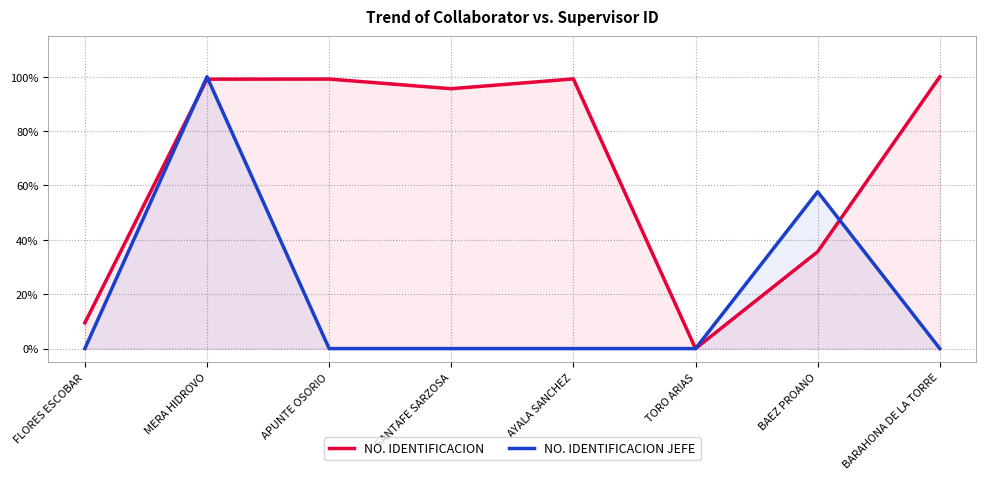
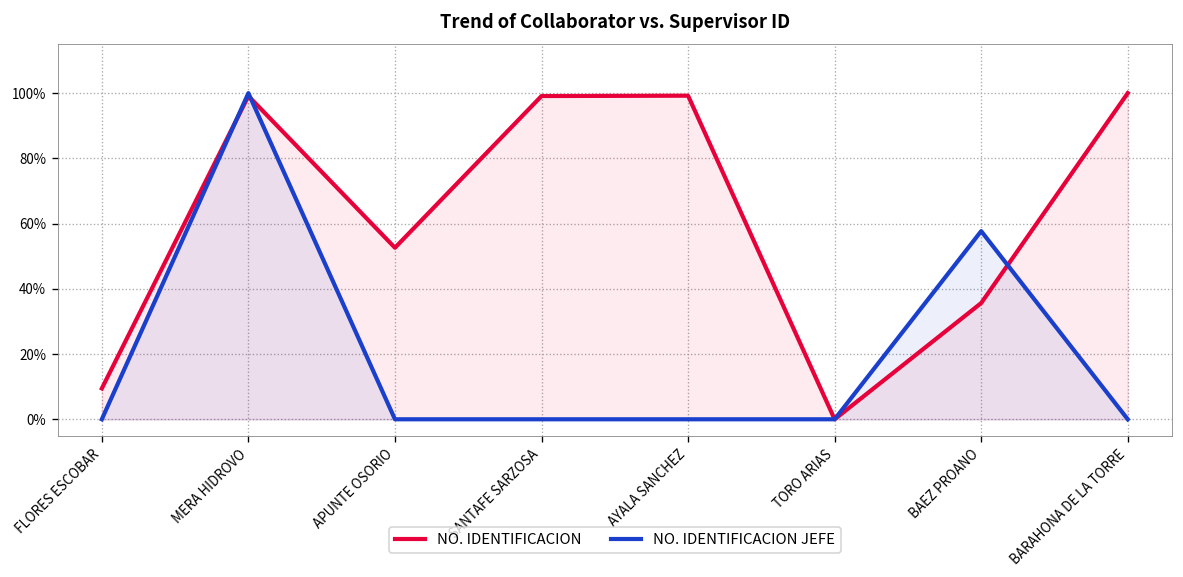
  {
    "NO. IDENTIFICACION": {
      "FLORES ESCOBAR": "9%",
-     "APUNTE OSORIO": "99%",
-     "SANTAFE SARZOSA": "96%",
+     "APUNTE OSORIO": "53%",
+     "SANTAFE SARZOSA": "99%",
      "AYALA SANCHEZ": "99%",
      "BAEZ PROANO": "36%",
      "BARAHONA DE LA TORRE": "100%"
    },
    "NO. IDENTIFICACION JEFE": {
      "FLORES ESCOBAR": "0%",
      "APUNTE OSORIO": "0%",
      "SANTAFE SARZOSA": "0%",
      "AYALA SANCHEZ": "0%",
      "BAEZ PROANO": "58%",
      "BARAHONA DE LA TORRE": "0%"
    }
  }
